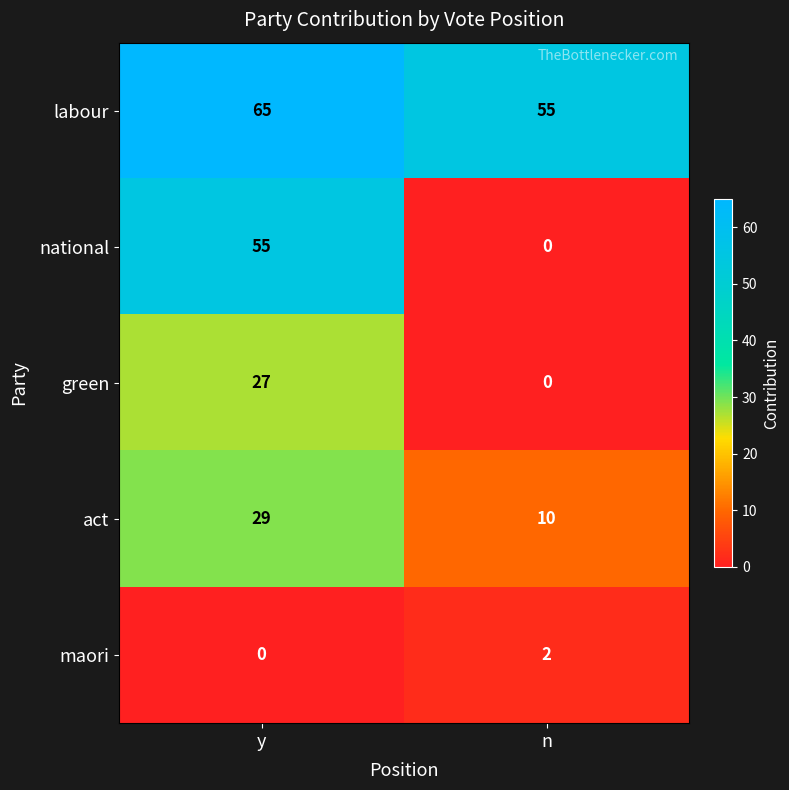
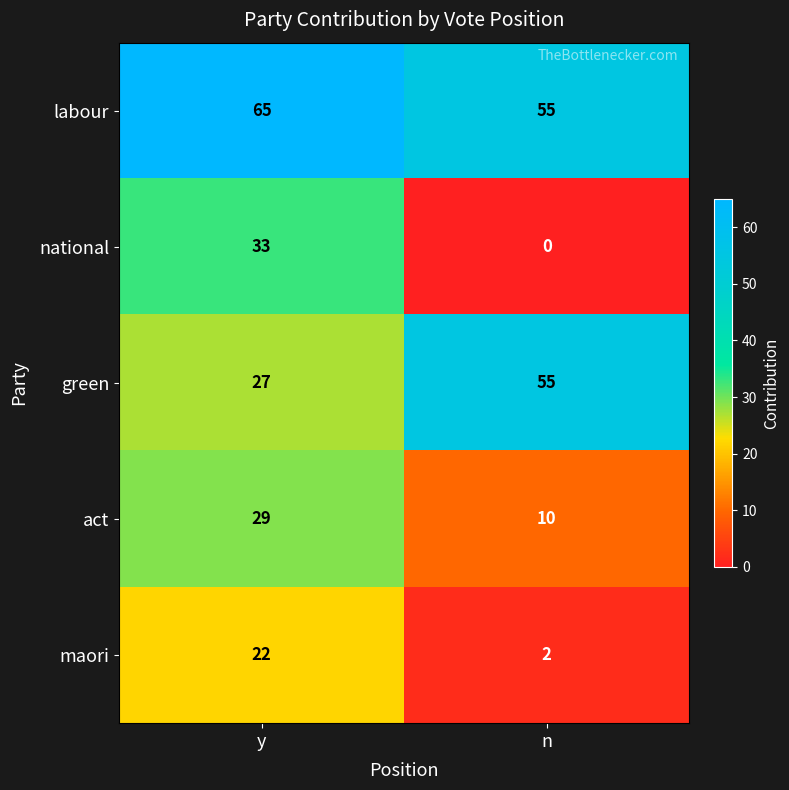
  {
    "labour": {
      "y": 65
    },
    "national": {
-     "y": 55,
+     "y": 33,
      "n": 0
    },
    "green": {
      "y": 27,
-     "n": 0
+     "n": 55
    },
    "act": {
      "y": 29,
      "n": 10
    },
    "maori": {
-     "y": 0,
+     "y": 22,
      "n": 2
    }
  }
